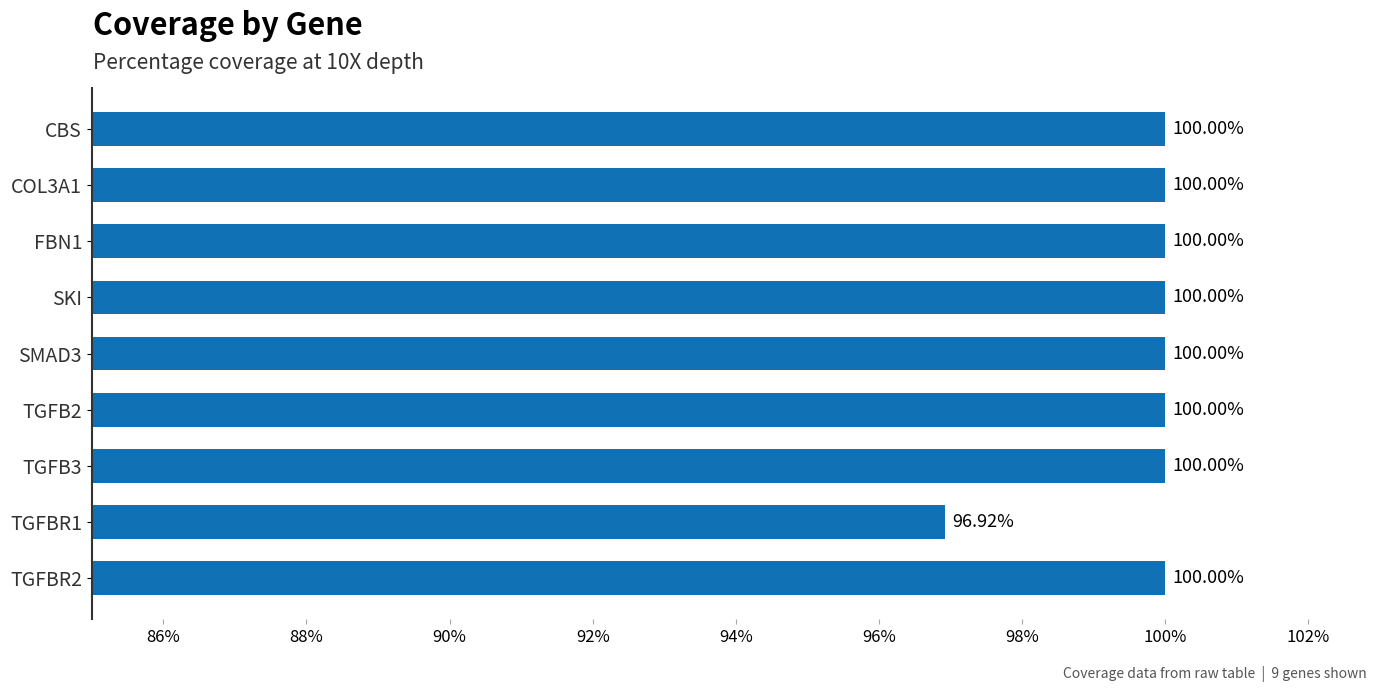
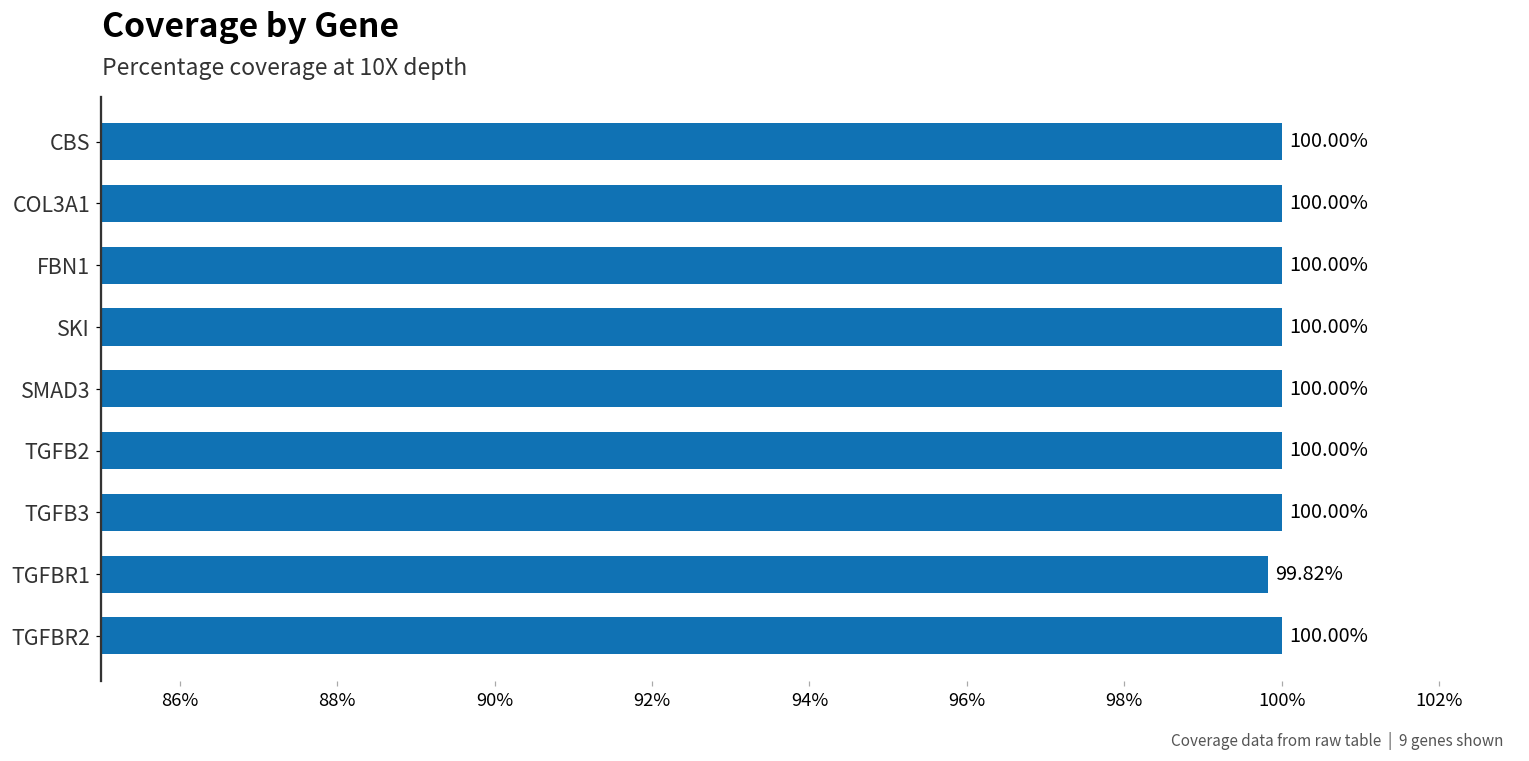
  {
    "CBS": "100.00%",
    "COL3A1": "100.00%",
    "FBN1": "100.00%",
    "SKI": "100.00%",
    "SMAD3": "100.00%",
    "TGFB2": "100.00%",
    "TGFB3": "100.00%",
-   "TGFBR1": "96.92%",
+   "TGFBR1": "99.82%",
    "TGFBR2": "100.00%"
  }
